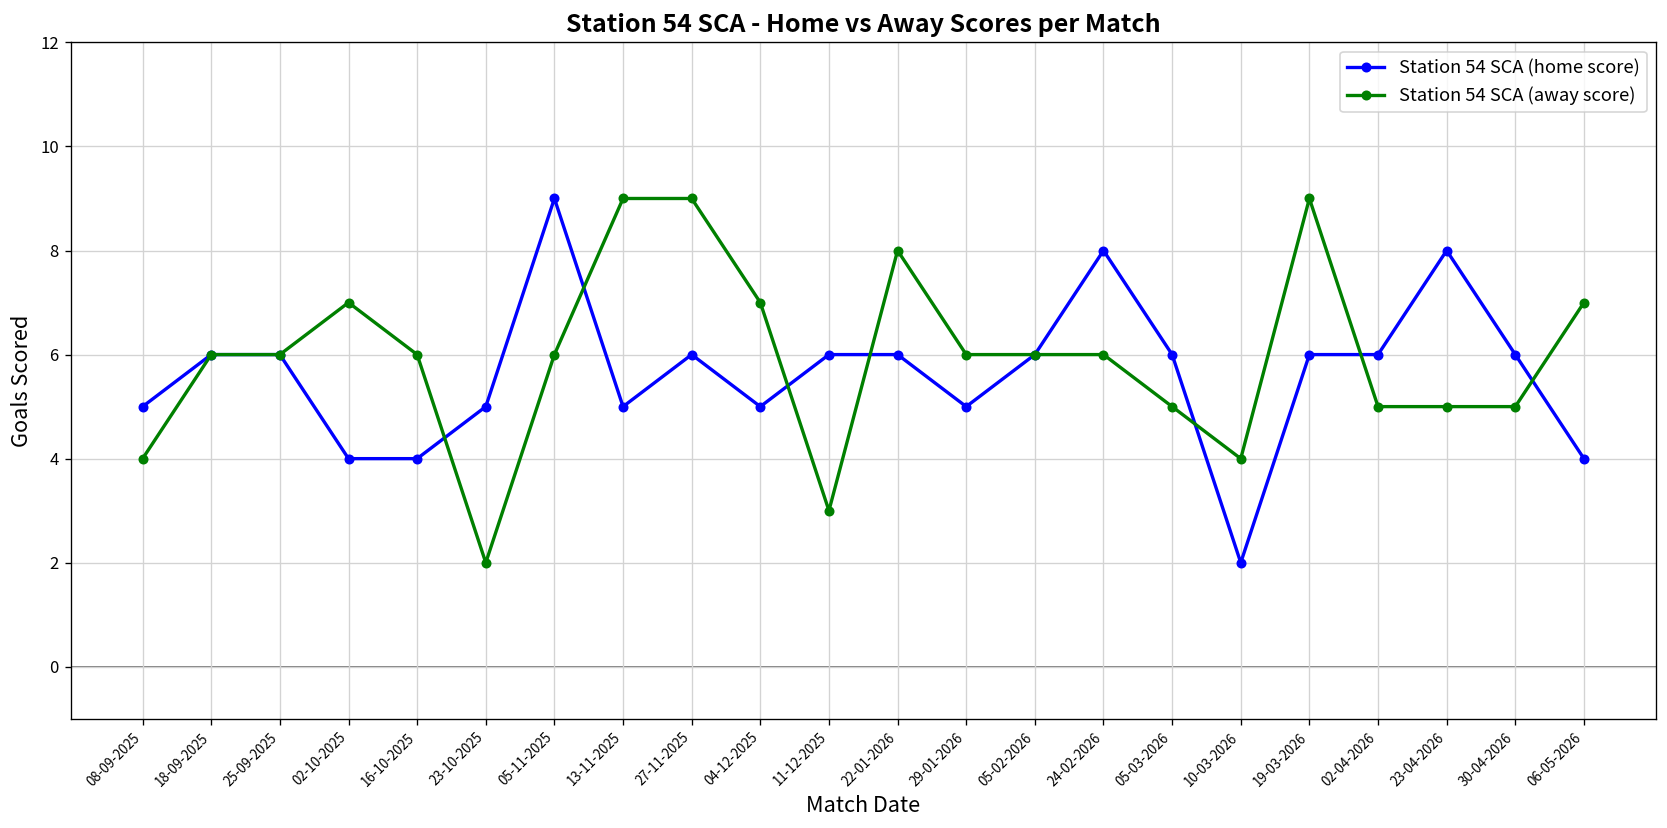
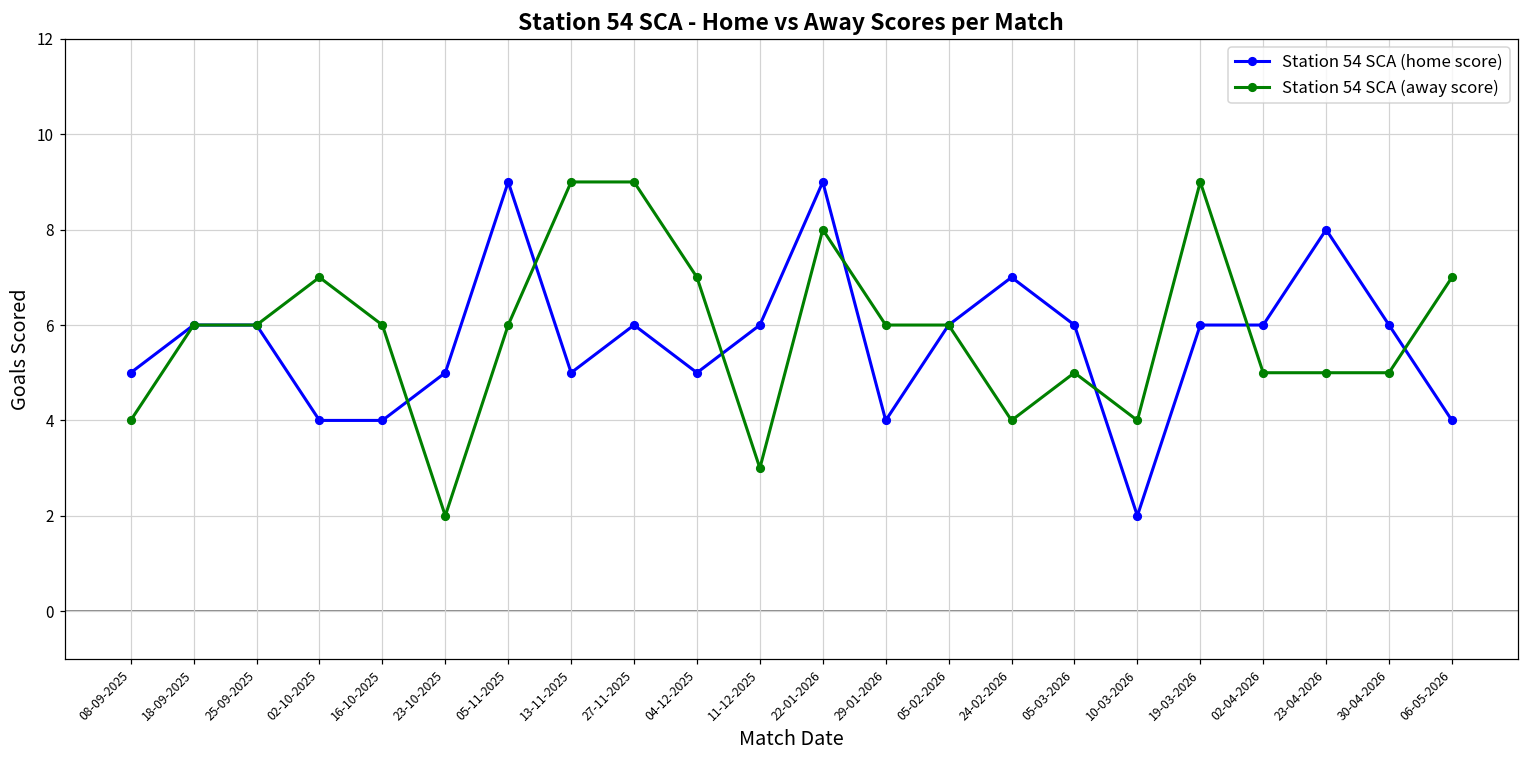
  {
    "Station 54 SCA (home score)": {
      "08-09-2025": 5,
      "02-10-2025": 4,
      "16-10-2025": 4,
      "23-10-2025": 5,
      "05-11-2025": 9,
      "13-11-2025": 5,
      "27-11-2025": 6,
      "04-12-2025": 5,
      "11-12-2025": 6,
-     "22-01-2026": 6,
-     "29-01-2026": 5,
-     "24-02-2026": 8,
+     "22-01-2026": 9,
+     "29-01-2026": 4,
+     "24-02-2026": 7,
      "05-03-2026": 6,
      "10-03-2026": 2,
      "19-03-2026": 6,
      "02-04-2026": 6,
      "23-04-2026": 8,
      "30-04-2026": 6,
      "06-05-2026": 4
    },
    "Station 54 SCA (away score)": {
      "08-09-2025": 4,
      "02-10-2025": 7,
      "16-10-2025": 6,
      "23-10-2025": 2,
      "05-11-2025": 6,
      "13-11-2025": 9,
      "27-11-2025": 9,
      "04-12-2025": 7,
      "11-12-2025": 3,
      "22-01-2026": 8,
      "29-01-2026": 6,
-     "24-02-2026": 6,
+     "24-02-2026": 4,
      "05-03-2026": 5,
      "10-03-2026": 4,
      "19-03-2026": 9,
      "02-04-2026": 5,
      "23-04-2026": 5,
      "30-04-2026": 5,
      "06-05-2026": 7
    }
  }
